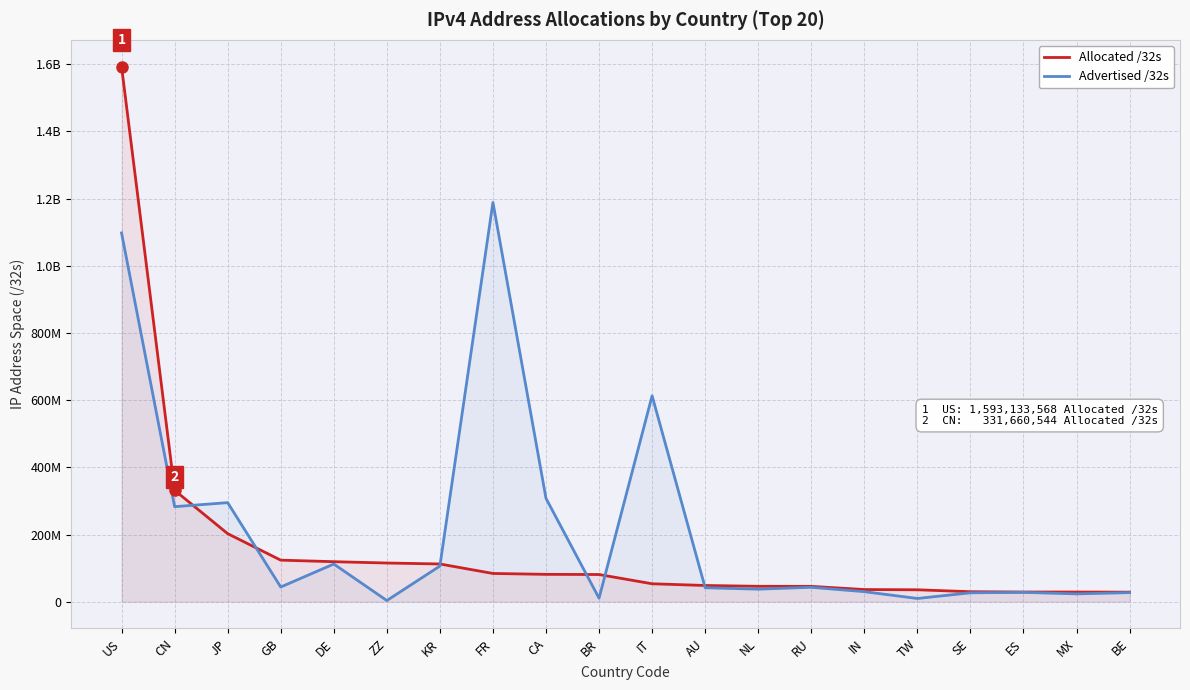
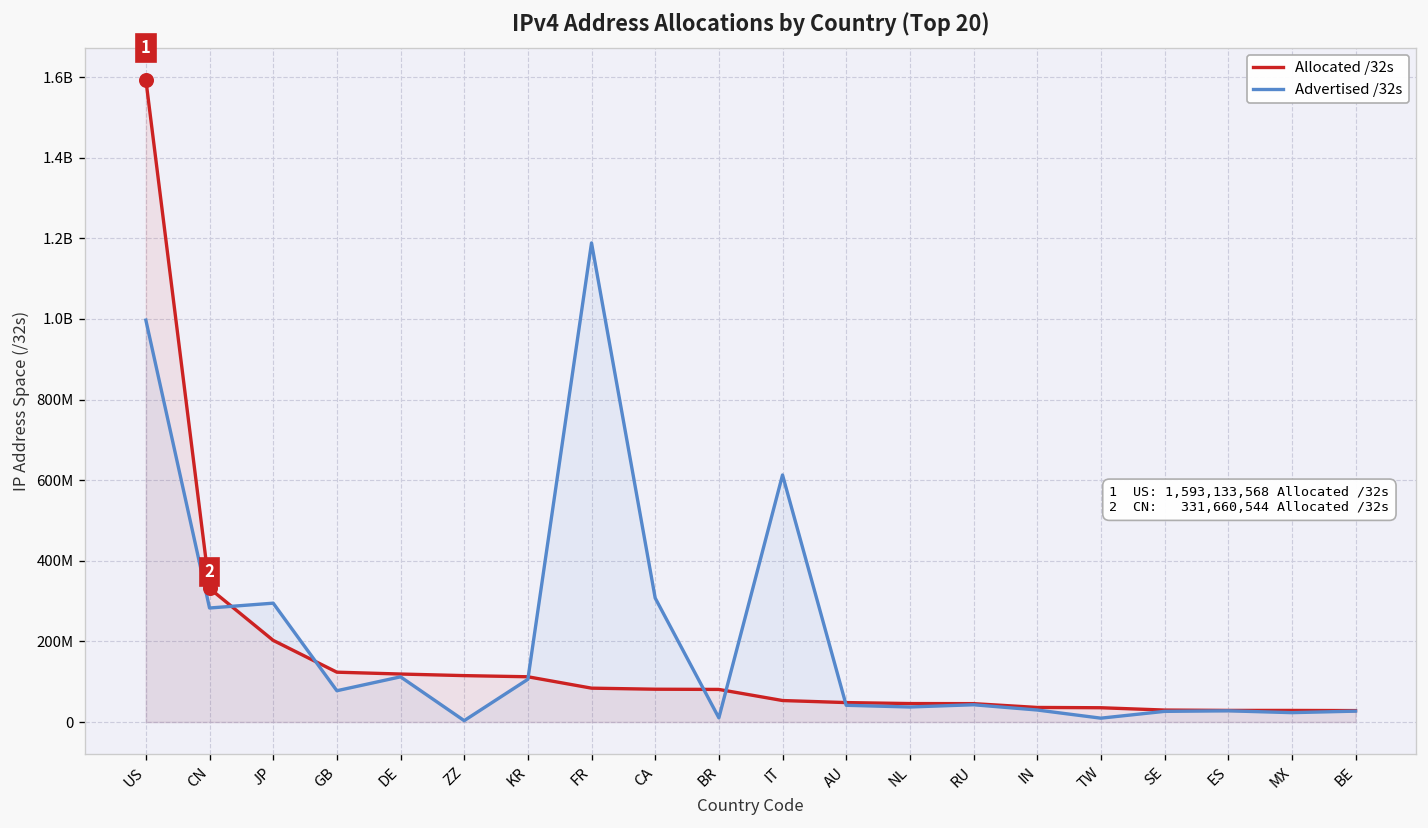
  {
    "Advertised /32s": {
-     "US": 1100000000,
+     "US": 1000000000,
      "CN": 280000000,
      "JP": 290000000,
-     "GB": 40000000,
+     "GB": 80000000,
      "ZZ": 0,
      "FR": 1190000000,
      "CA": 310000000,
      "BR": 10000000,
      "IT": 610000000,
      "NL": 40000000,
      "TW": 10000000
    }
  }
